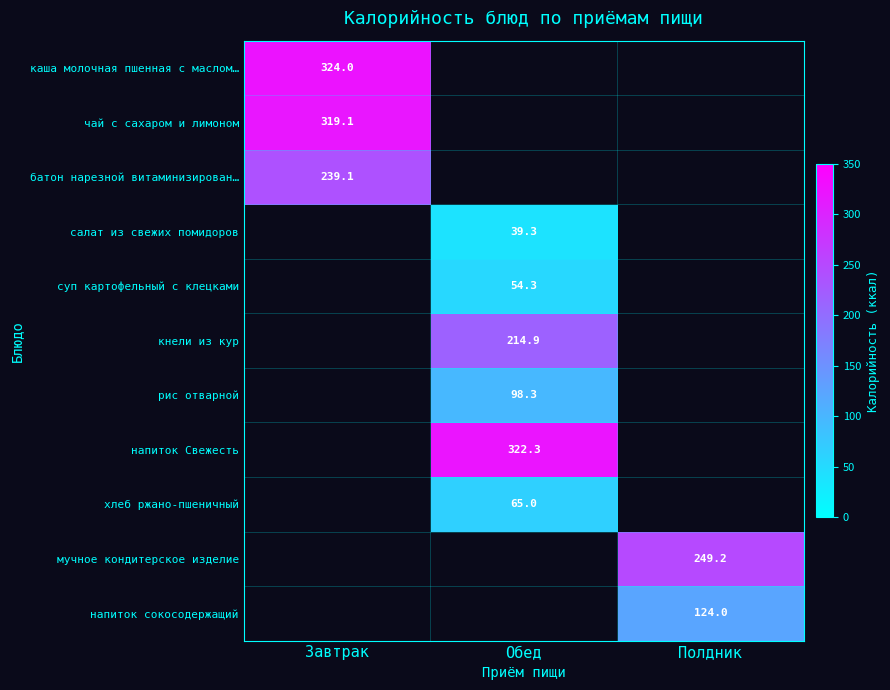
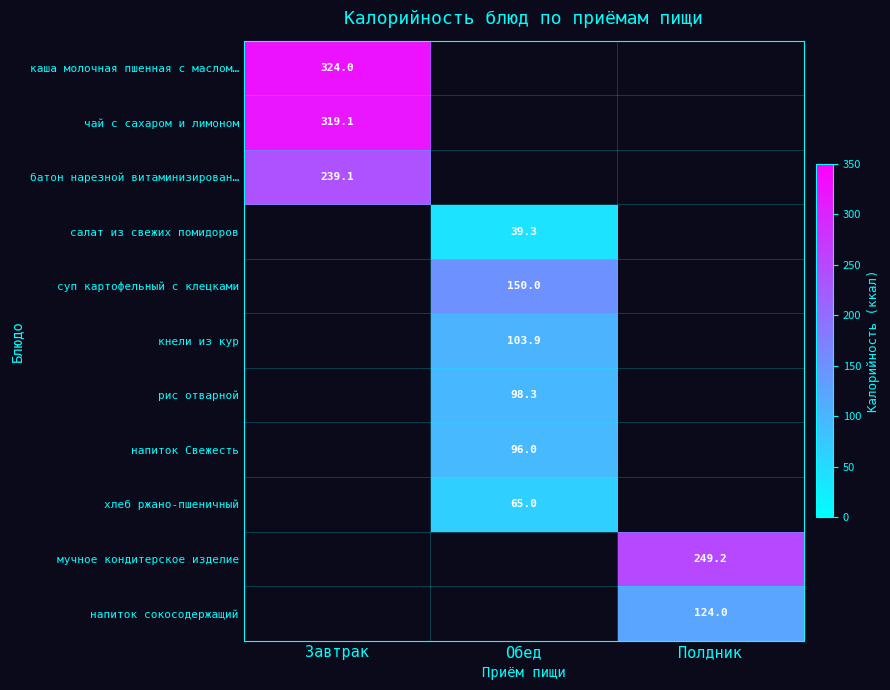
  {
    "каша молочная пшенная с маслом…": {
      "Завтрак": 324.0
    },
    "чай с сахаром и лимоном": {
      "Завтрак": 319.1
    },
    "батон нарезной витаминизирован…": {
      "Завтрак": 239.1
    },
    "салат из свежих помидоров": {
      "Обед": 39.3
    },
    "суп картофельный с клецками": {
-     "Обед": 54.3
+     "Обед": 150.0
    },
    "кнели из кур": {
-     "Обед": 214.9
+     "Обед": 103.9
    },
    "рис отварной": {
      "Обед": 98.3
    },
    "напиток Свежесть": {
-     "Обед": 322.3
+     "Обед": 96.0
    },
    "хлеб ржано-пшеничный": {
      "Обед": 65.0
    },
    "мучное кондитерское изделие": {
      "Полдник": 249.2
    },
    "напиток сокосодержащий": {
      "Полдник": 124.0
    }
  }
